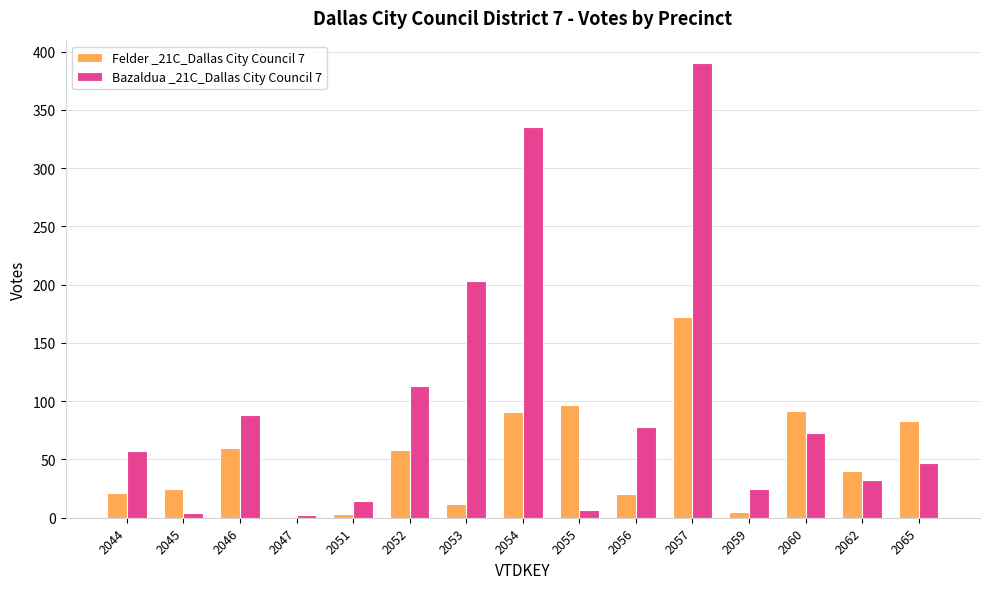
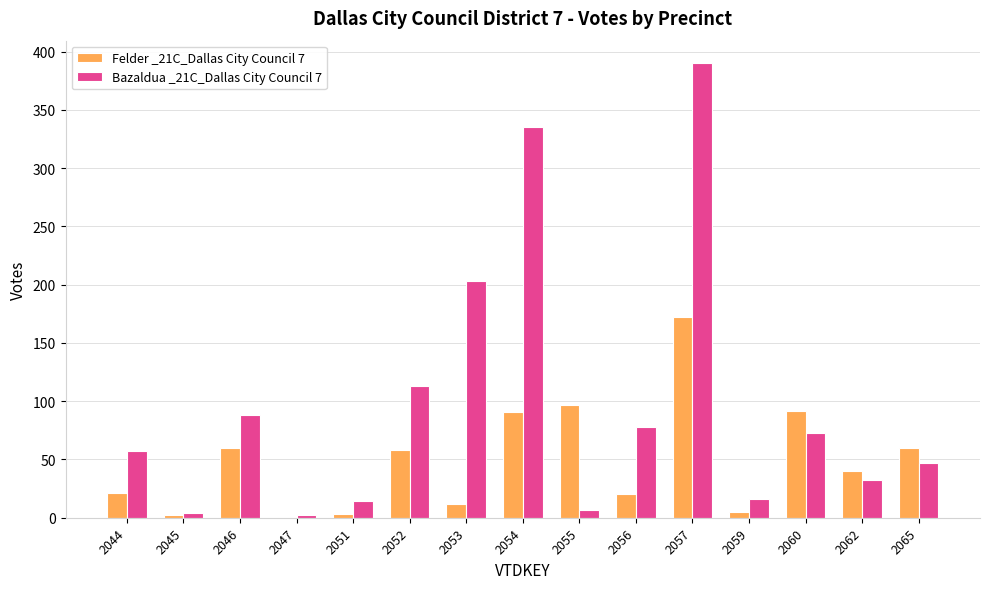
  {
    "Felder _21C_Dallas City Council 7": {
      "2044": 21,
-     "2045": 25,
+     "2045": 2,
      "2046": 60,
      "2047": 0,
      "2051": 3,
      "2052": 58,
      "2053": 12,
      "2054": 91,
      "2055": 97,
      "2056": 20,
      "2057": 172,
      "2059": 5,
      "2060": 92,
      "2062": 40,
-     "2065": 83
+     "2065": 60
    },
    "Bazaldua _21C_Dallas City Council 7": {
      "2044": 57,
      "2045": 4,
      "2046": 88,
      "2051": 14,
      "2052": 113,
      "2053": 203,
      "2054": 335,
      "2055": 7,
      "2056": 78,
      "2057": 390,
-     "2059": 25,
+     "2059": 16,
      "2060": 73,
      "2062": 32,
      "2065": 47
    }
  }
